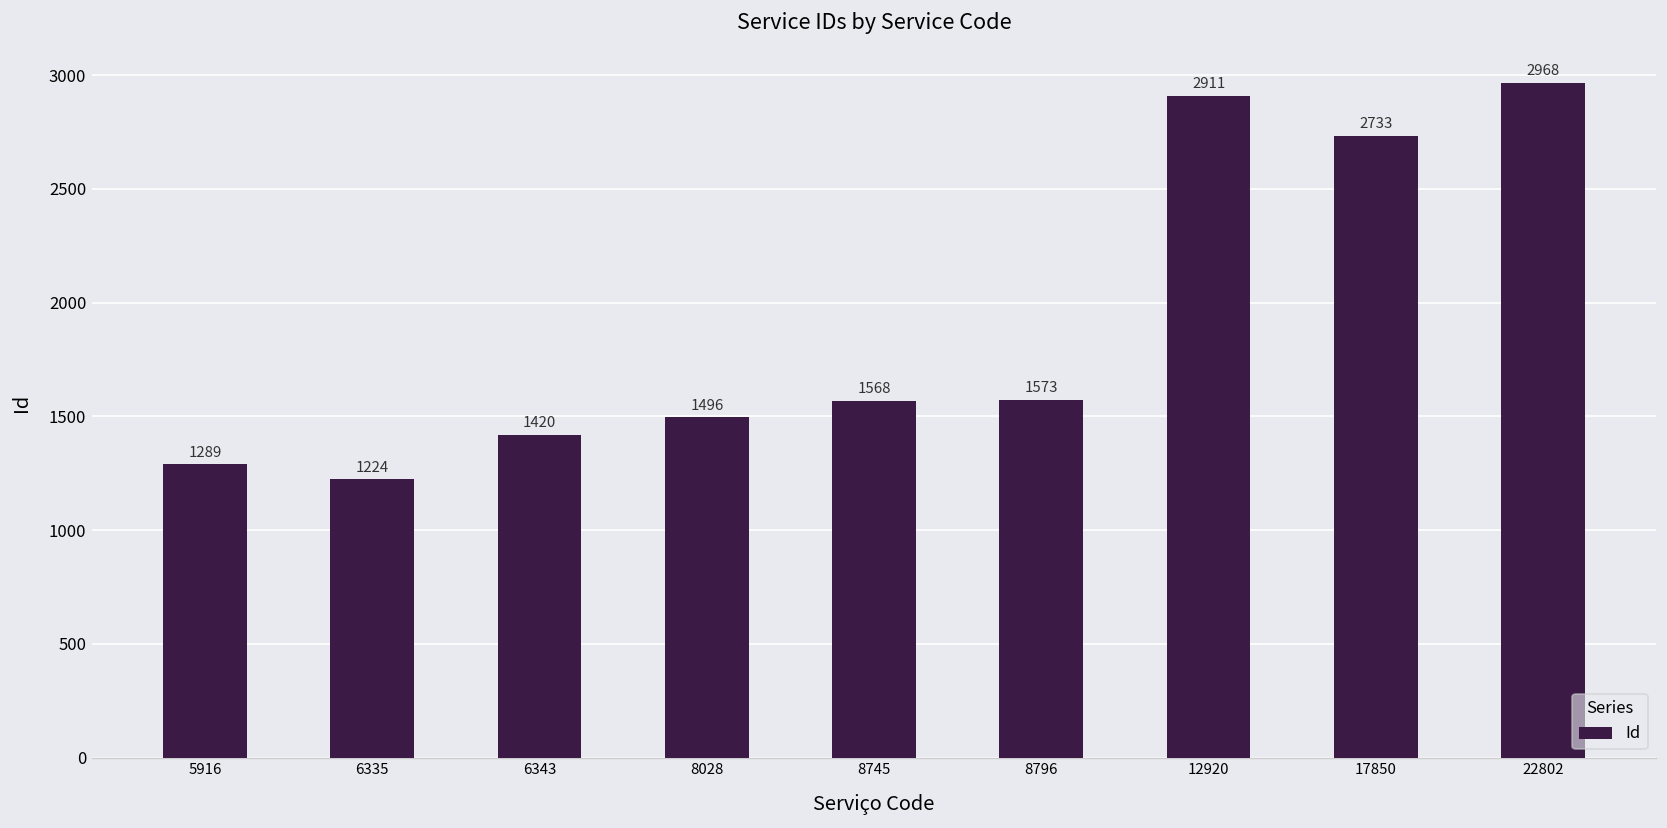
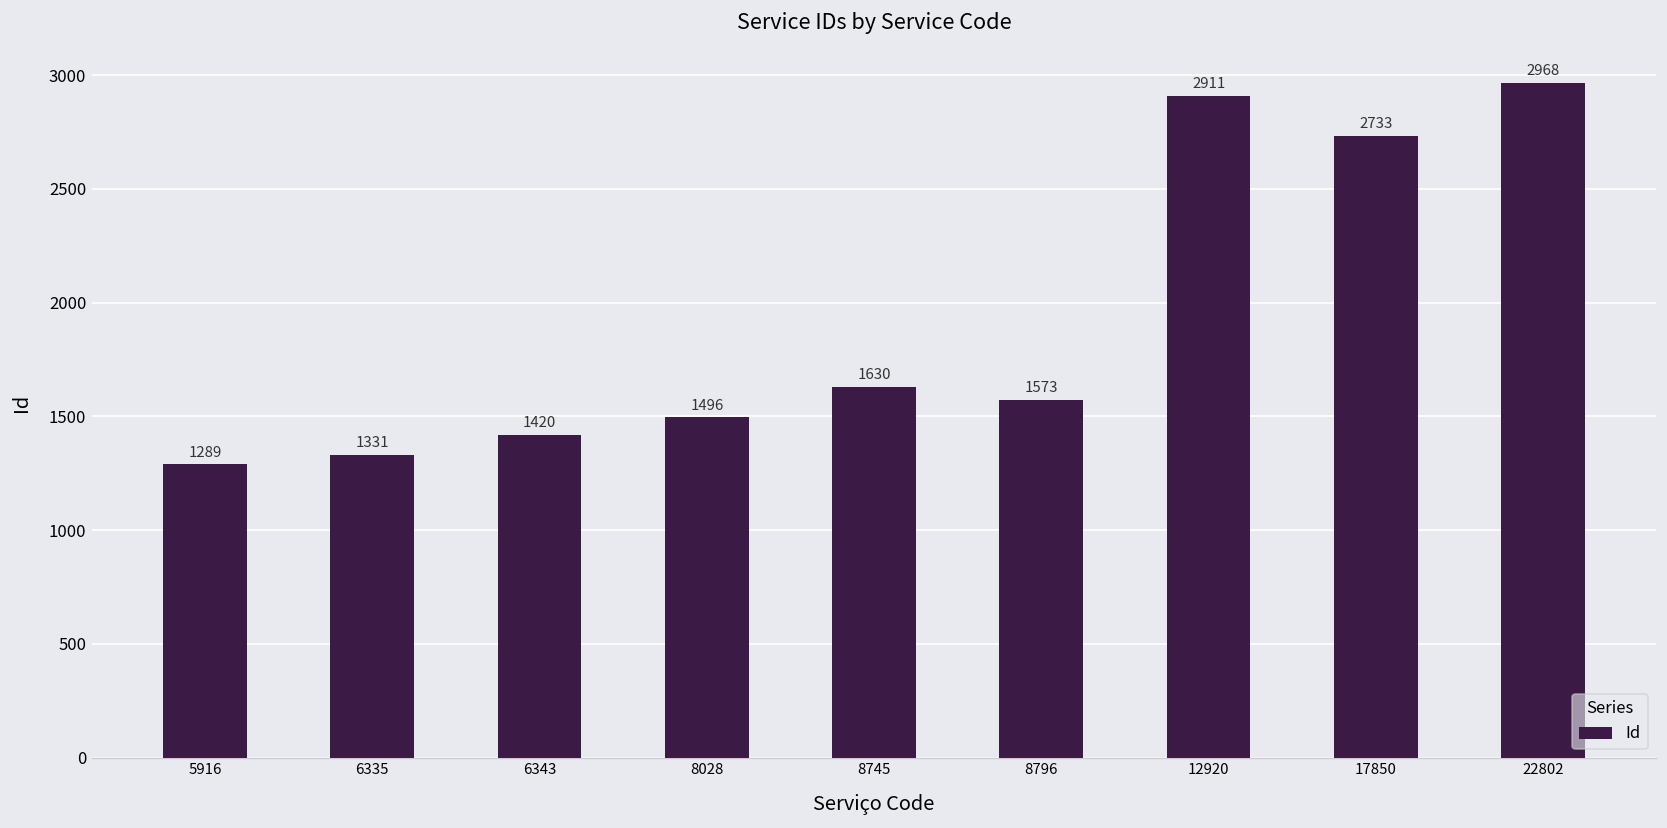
  {
    "5916": 1289,
-   "6335": 1224,
+   "6335": 1331,
    "6343": 1420,
    "8028": 1496,
-   "8745": 1568,
+   "8745": 1630,
    "8796": 1573,
    "12920": 2911,
    "17850": 2733,
    "22802": 2968
  }
